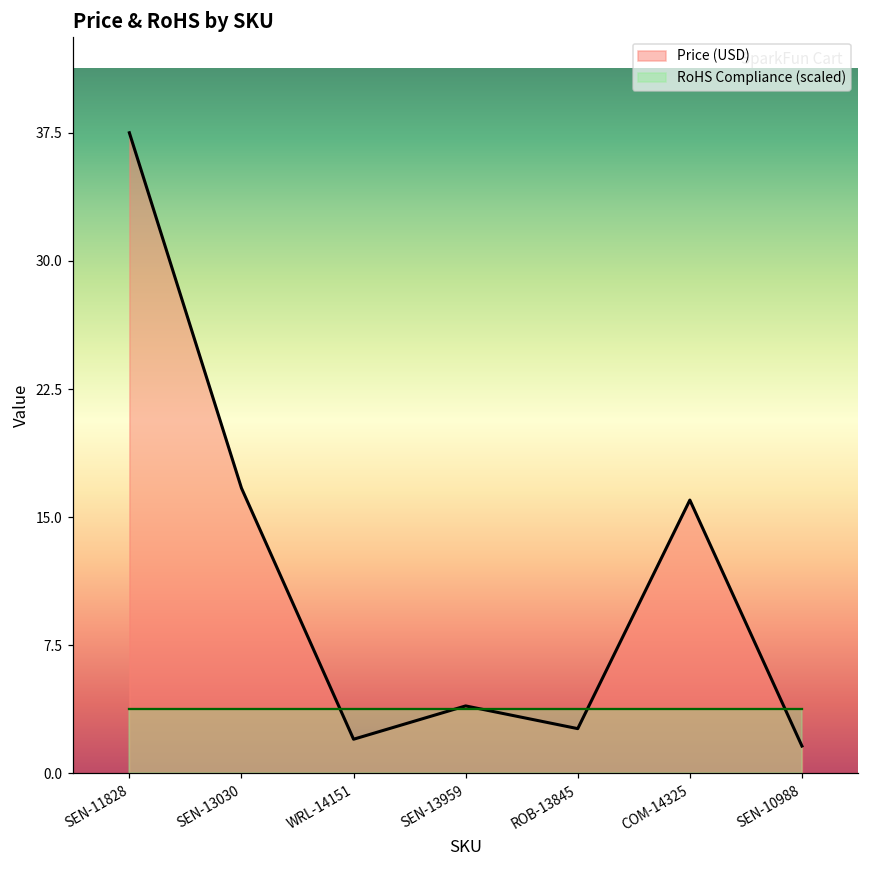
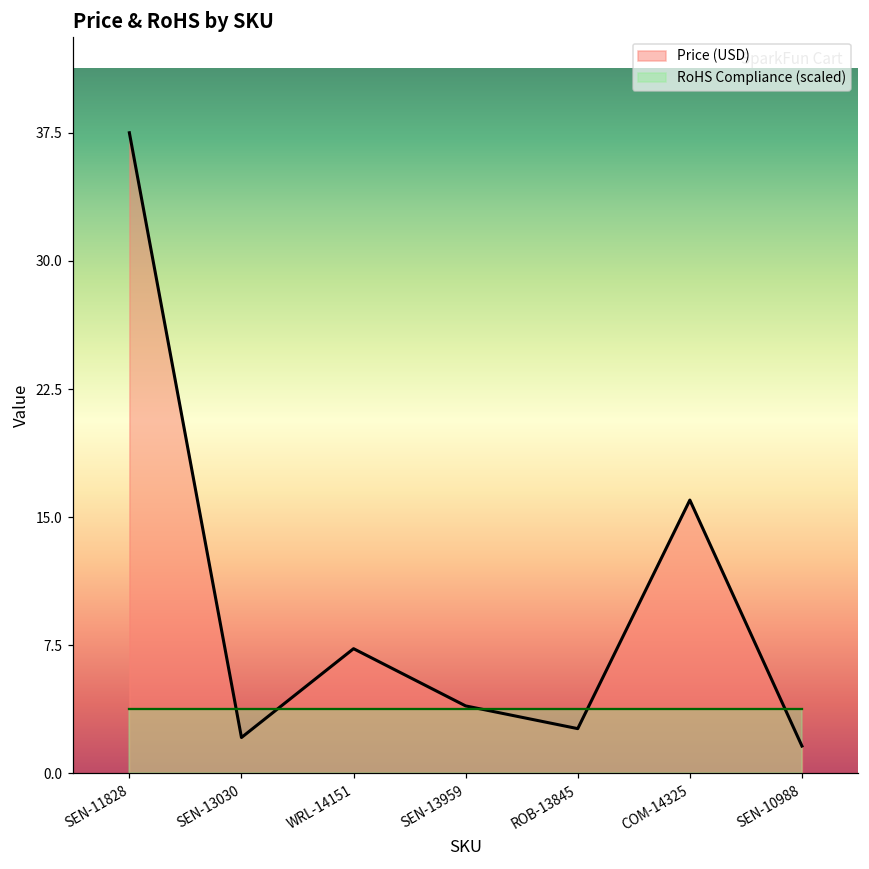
  {
    "Price (USD)": {
      "SEN-11828": 37.5,
-     "SEN-13030": 16.7,
-     "WRL-14151": 2.0,
+     "SEN-13030": 2.1,
+     "WRL-14151": 7.3,
      "SEN-13959": 4.0,
      "ROB-13845": 2.6,
      "COM-14325": 16.0,
      "SEN-10988": 1.6
    },
    "RoHS Compliance (scaled)": {
      "SEN-11828": 3.8,
      "SEN-13030": 3.8,
      "WRL-14151": 3.8,
      "SEN-13959": 3.8,
      "ROB-13845": 3.8,
      "COM-14325": 3.8,
      "SEN-10988": 3.8
    }
  }
